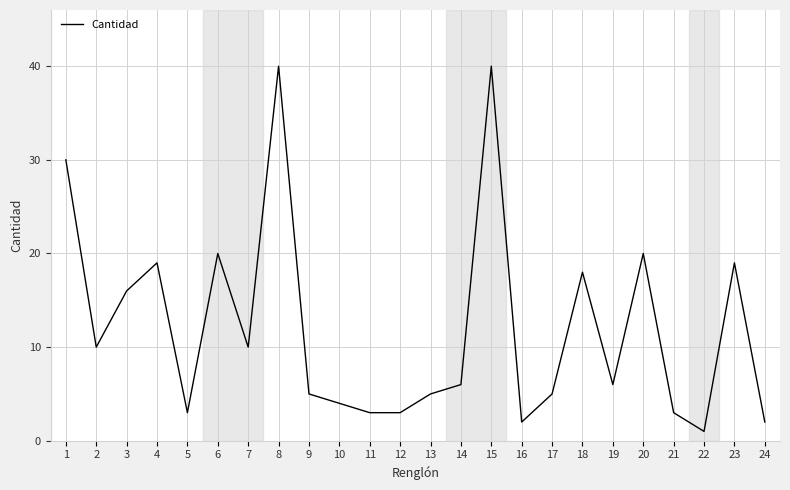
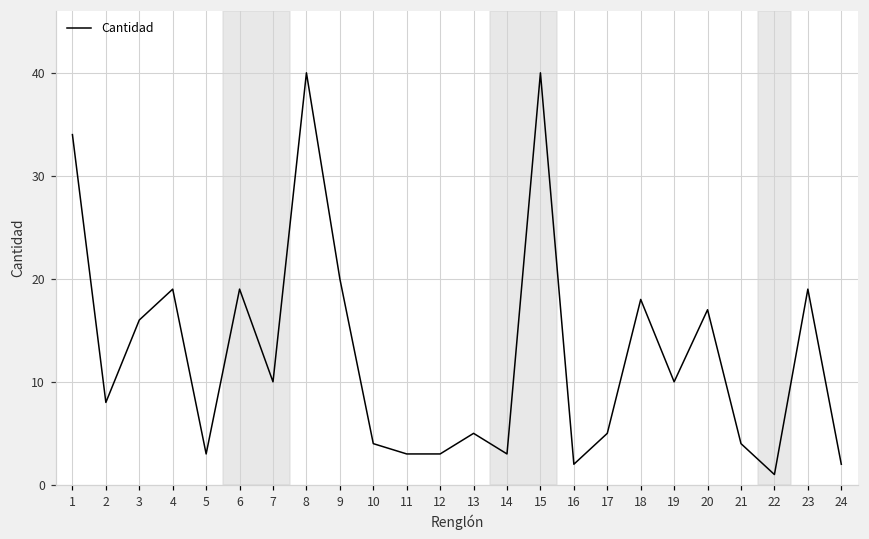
  {
-   "1": 30,
-   "2": 10,
+   "1": 34,
+   "2": 8,
    "3": 16,
    "4": 19,
    "5": 3,
-   "6": 20,
+   "6": 19,
    "7": 10,
    "8": 40,
-   "9": 5,
+   "9": 20,
    "10": 4,
    "11": 3,
    "12": 3,
    "13": 5,
-   "14": 6,
+   "14": 3,
    "15": 40,
    "16": 2,
    "17": 5,
    "18": 18,
-   "19": 6,
-   "20": 20,
-   "21": 3,
+   "19": 10,
+   "20": 17,
+   "21": 4,
    "22": 1,
    "23": 19,
    "24": 2
  }
